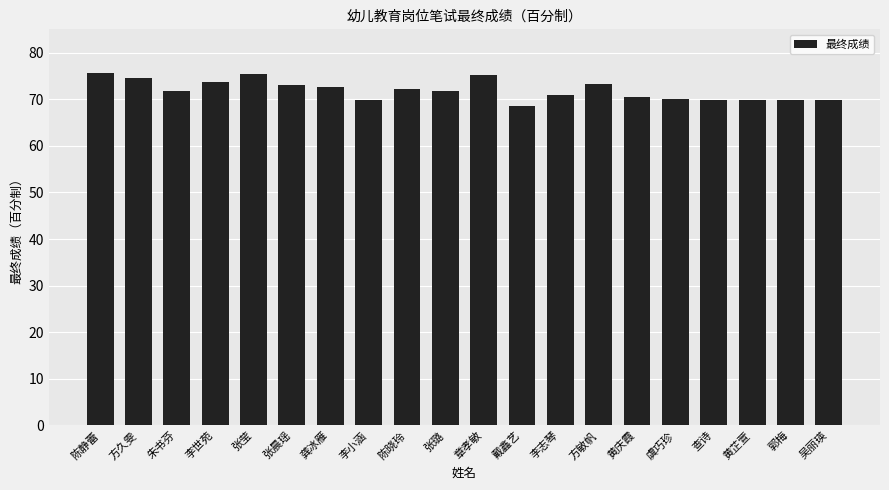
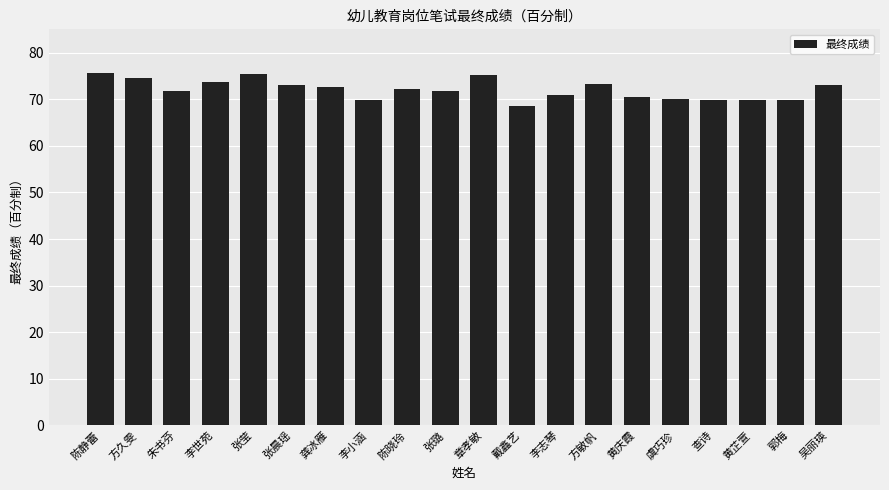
  {
    "陈静蕾": 76,
    "方久雯": 75,
    "朱书芬": 72,
    "李世苑": 74,
    "张莹": 75,
    "张晨瑶": 73,
    "龚冰雁": 73,
    "李小涵": 70,
    "陈晓玲": 72,
    "张璐": 72,
    "章孝敏": 75,
    "戴鑫艺": 69,
    "李志琴": 71,
    "方敏帆": 73,
    "黄庆霞": 71,
    "虞巧珍": 70,
    "查诗": 70,
    "黄芷萱": 70,
    "郭梅": 70,
-   "吴丽瑛": 70
+   "吴丽瑛": 73
  }
